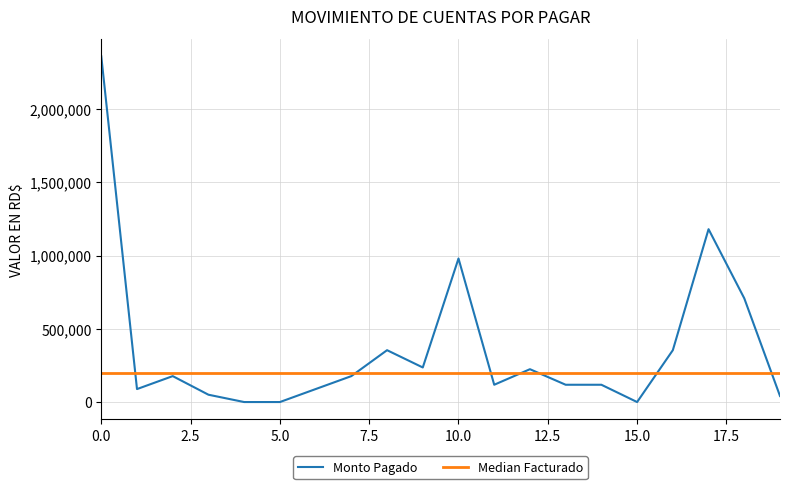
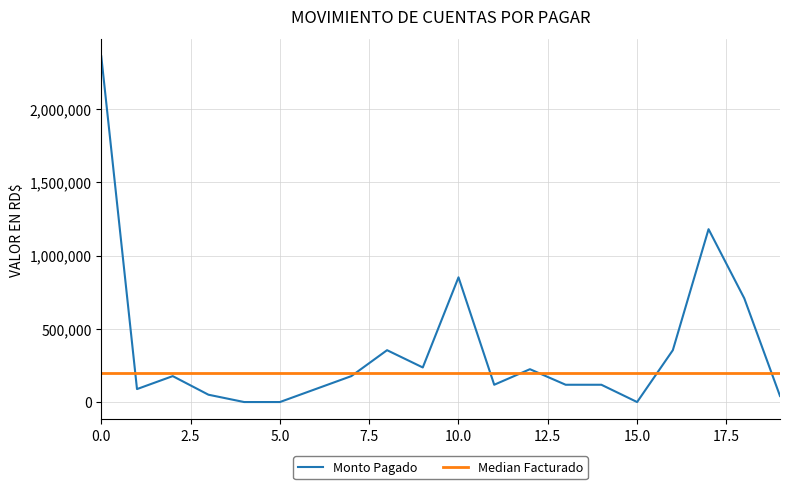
  {
    "0.0": "2,360,000",
    "5.0": "0",
-   "10.0": "980,000",
+   "10.0": "850,000",
    "15.0": "0"
  }
